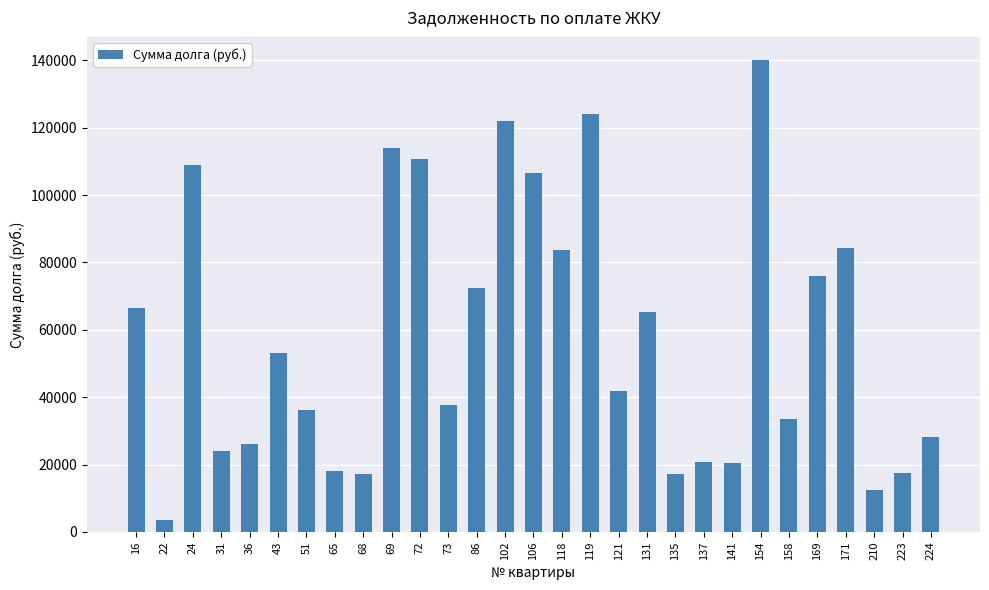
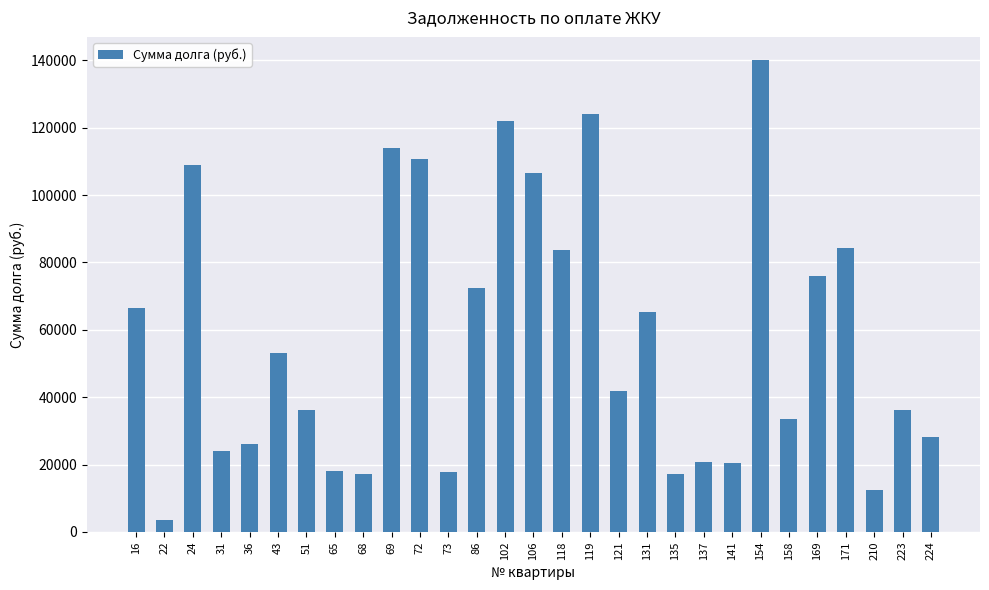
  {
    "16": 66000,
    "22": 4000,
    "24": 109000,
    "31": 24000,
    "36": 26000,
    "43": 53000,
    "51": 36000,
    "65": 18000,
    "68": 17000,
    "69": 114000,
    "72": 111000,
-   "73": 38000,
+   "73": 18000,
    "86": 72000,
    "102": 122000,
    "106": 107000,
    "118": 84000,
    "119": 124000,
    "121": 42000,
    "131": 65000,
    "135": 17000,
    "137": 21000,
    "141": 20000,
    "154": 140000,
    "158": 34000,
    "169": 76000,
    "171": 84000,
    "210": 12000,
-   "223": 18000,
+   "223": 36000,
    "224": 28000
  }
